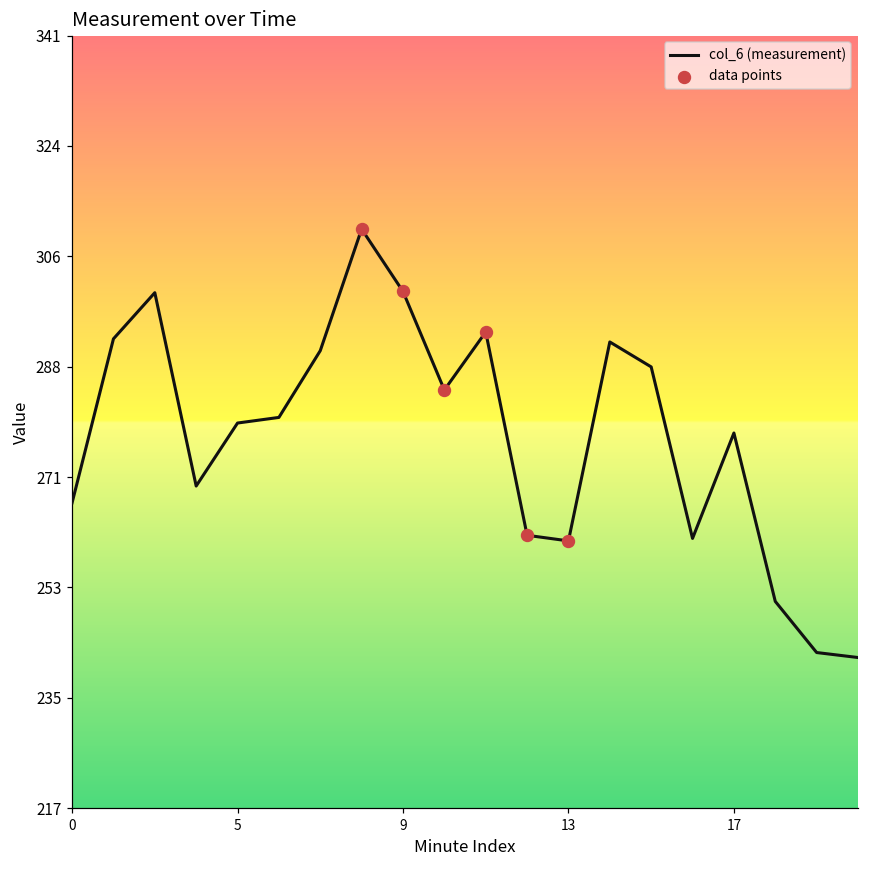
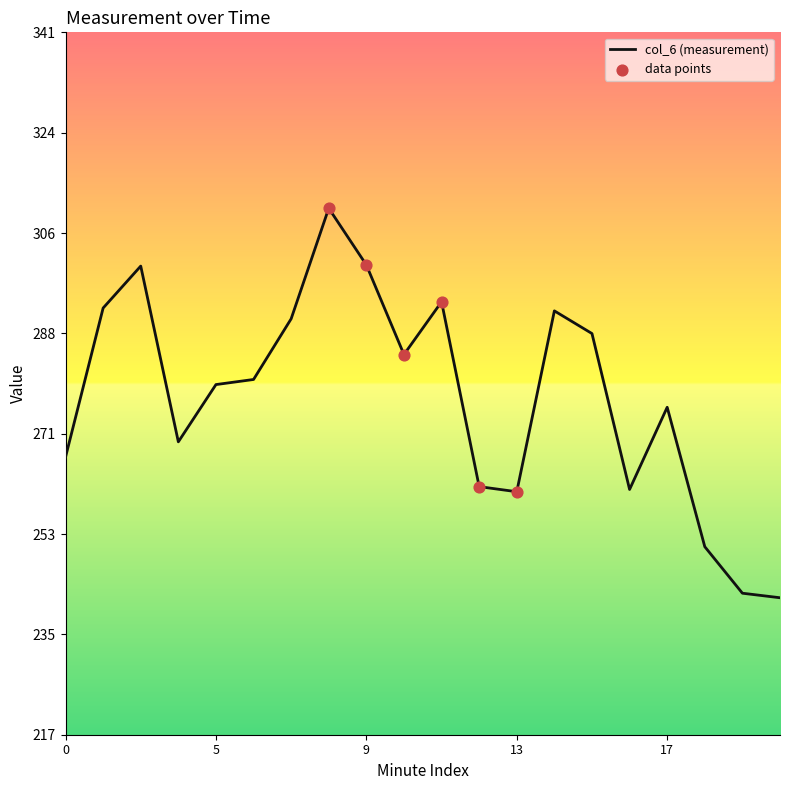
  {
    "col_6 (measurement)": {
      "0": 266,
      "5": 279,
-     "17": 278
+     "17": 275
    }
  }
